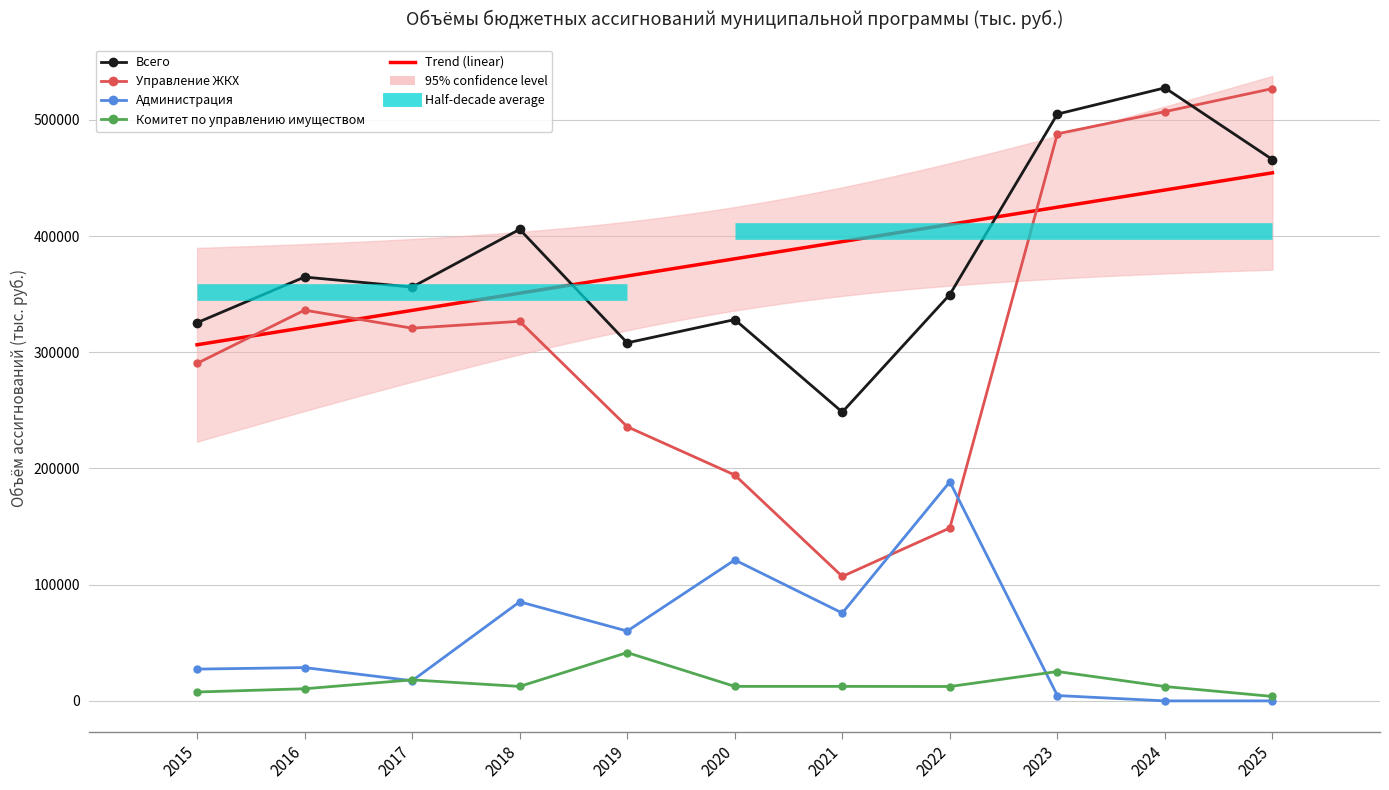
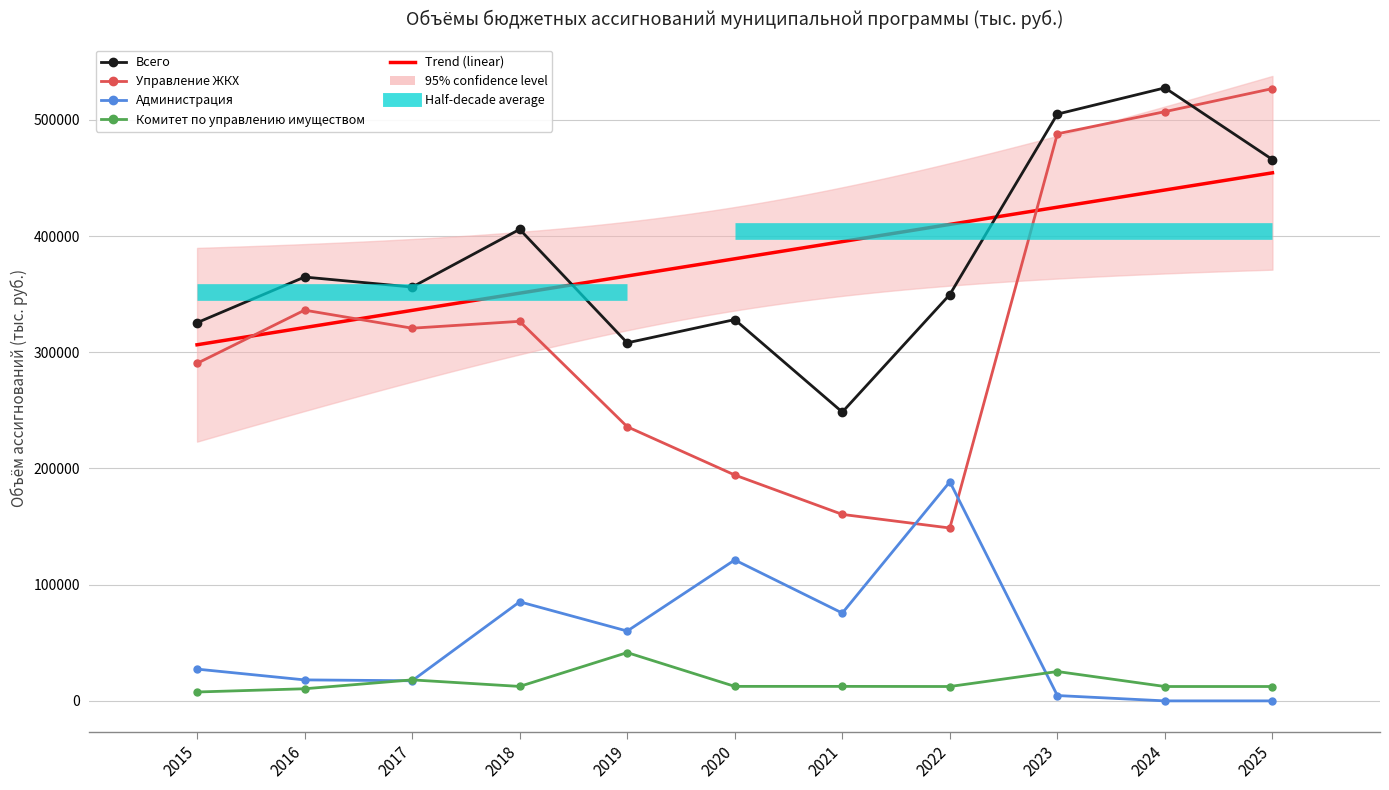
  {
    "Всего": {
      "2015": 325000,
      "2016": 365000,
      "2017": 356000,
      "2018": 406000,
      "2019": 308000,
      "2020": 328000,
      "2021": 249000,
      "2022": 350000,
      "2023": 505000,
      "2024": 527000,
      "2025": 466000
    },
    "Управление ЖКХ": {
      "2015": 290000,
      "2016": 336000,
      "2017": 321000,
      "2018": 327000,
      "2019": 236000,
      "2020": 194000,
-     "2021": 107000,
+     "2021": 160000,
      "2022": 149000,
      "2023": 488000,
      "2024": 507000,
      "2025": 527000
    },
    "Администрация": {
      "2015": 27000,
-     "2016": 29000,
+     "2016": 18000,
      "2018": 85000,
      "2019": 60000,
      "2020": 121000,
      "2021": 76000,
      "2022": 189000,
      "2023": 5000,
      "2024": 0,
      "2025": 0
    },
    "Комитет по управлению имуществом": {
      "2015": 8000,
      "2016": 10000,
      "2018": 12000,
      "2019": 42000,
      "2020": 12000,
      "2021": 12000,
      "2022": 12000,
      "2023": 25000,
      "2024": 12000,
-     "2025": 4000
+     "2025": 12000
    },
    "Trend (linear)": {
      "2015": 306000,
      "2025": 454000
    }
  }
